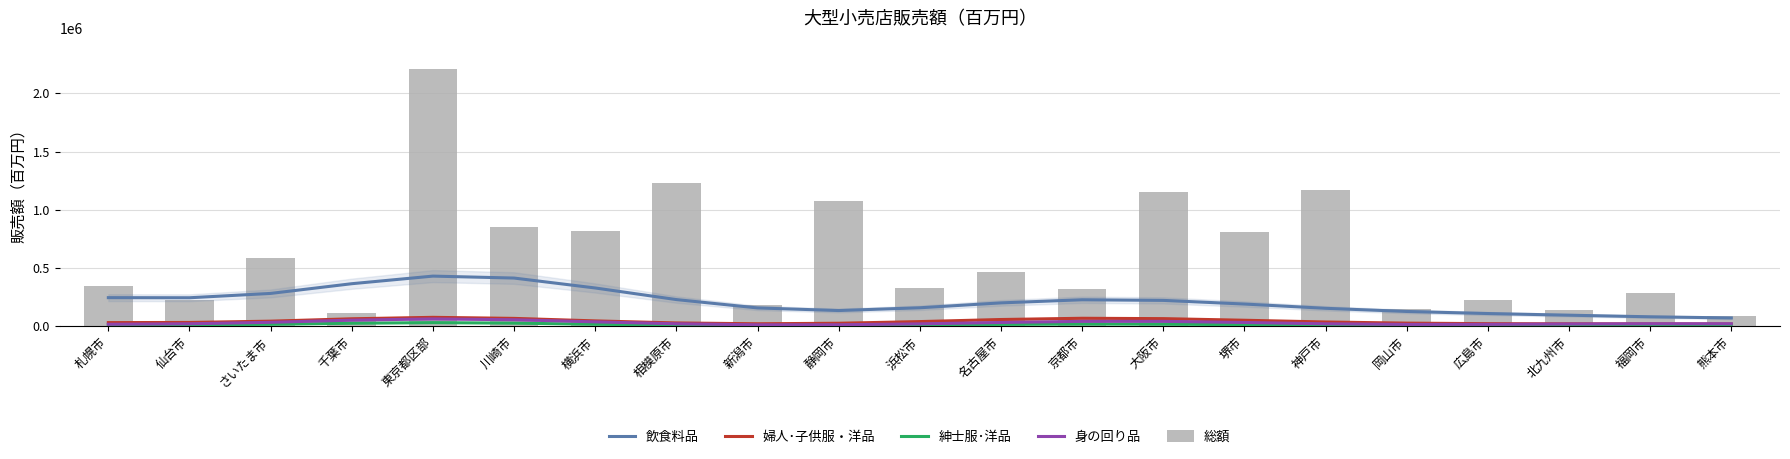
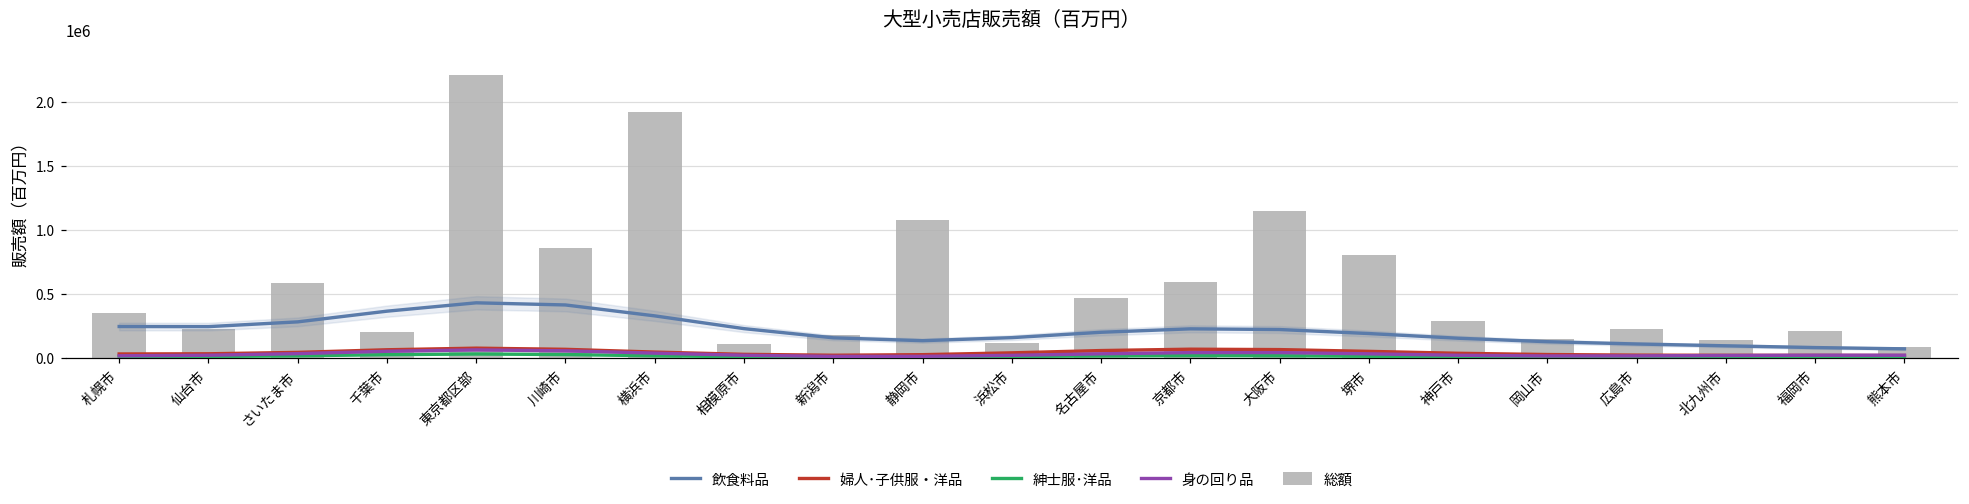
  {
    "総額": {
      "札幌市": 350000,
      "仙台市": 230000,
      "さいたま市": 590000,
-     "千葉市": 120000,
+     "千葉市": 200000,
      "東京都区部": 2210000,
      "川崎市": 860000,
-     "横浜市": 820000,
-     "相模原市": 1230000,
+     "横浜市": 1920000,
+     "相模原市": 110000,
      "新潟市": 180000,
      "静岡市": 1080000,
-     "浜松市": 330000,
+     "浜松市": 120000,
      "名古屋市": 470000,
-     "京都市": 320000,
+     "京都市": 590000,
      "大阪市": 1150000,
      "堺市": 810000,
-     "神戸市": 1170000,
+     "神戸市": 290000,
      "岡山市": 140000,
      "広島市": 220000,
      "北九州市": 140000,
-     "福岡市": 290000,
+     "福岡市": 210000,
      "熊本市": 80000
    }
  }
